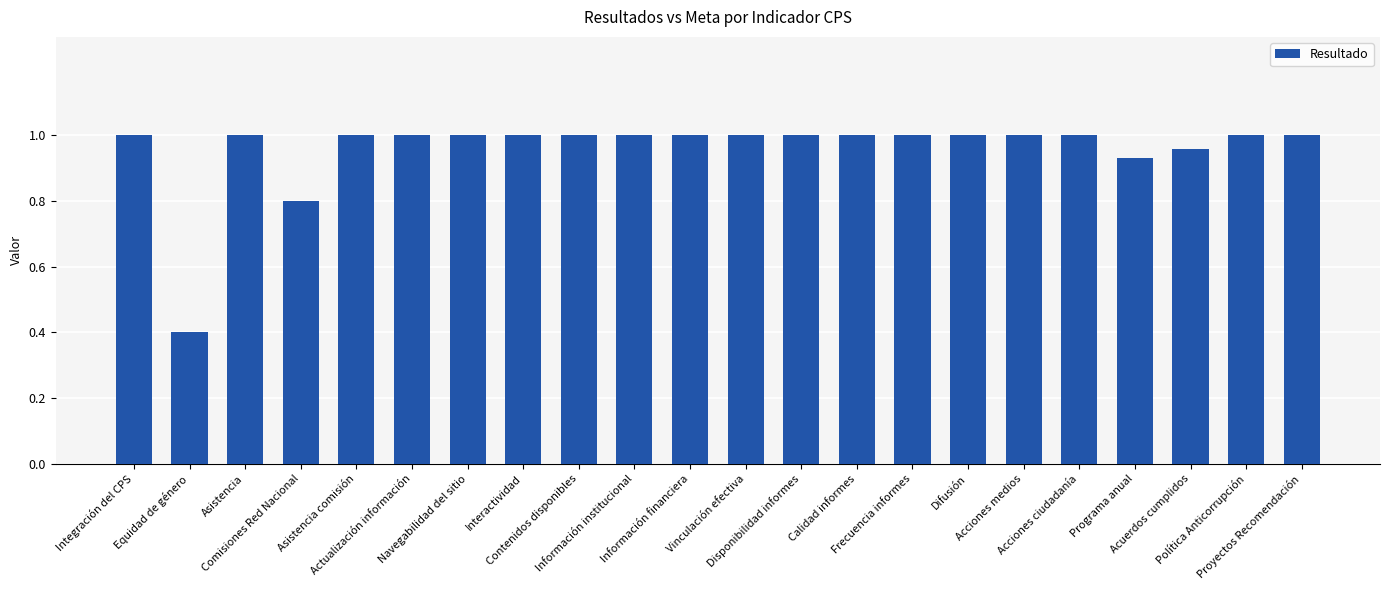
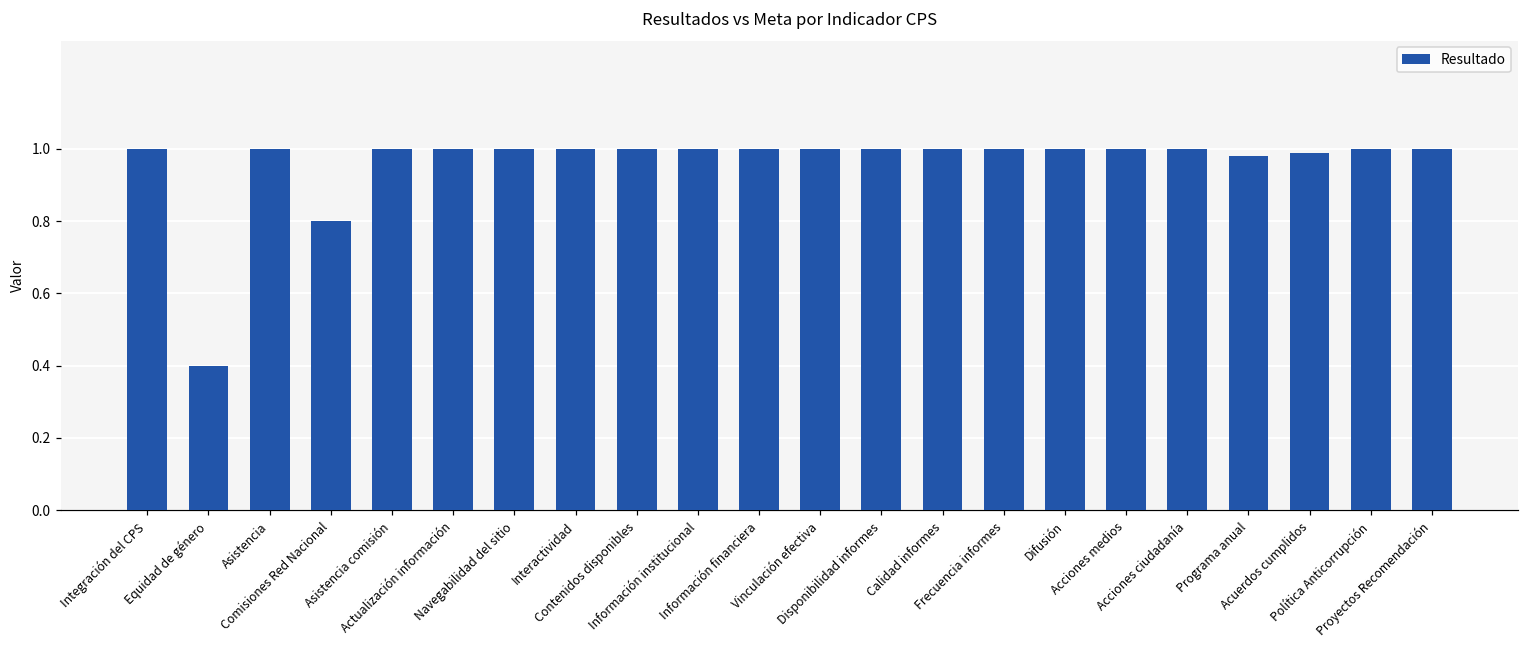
  {
    "Integración del CPS": 1.00,
    "Equidad de género": 0.40,
    "Asistencia": 1.00,
    "Comisiones Red Nacional": 0.80,
    "Asistencia comisión": 1.00,
    "Actualización información": 1.00,
    "Navegabilidad del sitio": 1.00,
    "Interactividad": 1.00,
    "Contenidos disponibles": 1.00,
    "Información institucional": 1.00,
    "Información financiera": 1.00,
    "Vinculación efectiva": 1.00,
    "Disponibilidad informes": 1.00,
    "Calidad informes": 1.00,
    "Frecuencia informes": 1.00,
    "Difusión": 1.00,
    "Acciones medios": 1.00,
    "Acciones ciudadanía": 1.00,
-   "Programa anual": 0.93,
-   "Acuerdos cumplidos": 0.96,
+   "Programa anual": 0.98,
+   "Acuerdos cumplidos": 0.99,
    "Política Anticorrupción": 1.00,
    "Proyectos Recomendación": 1.00
  }
